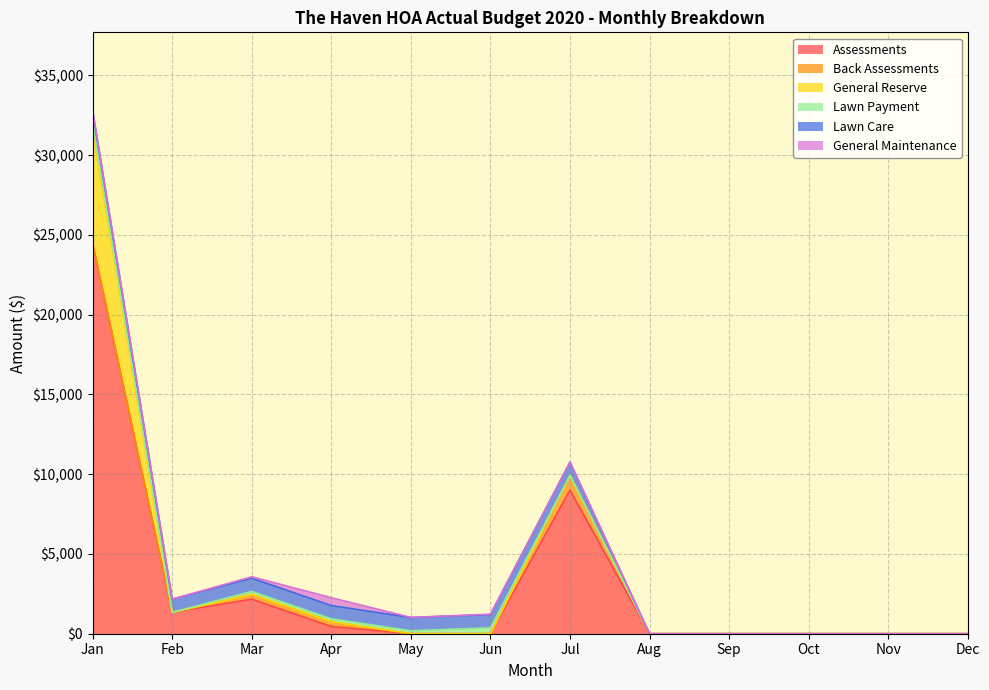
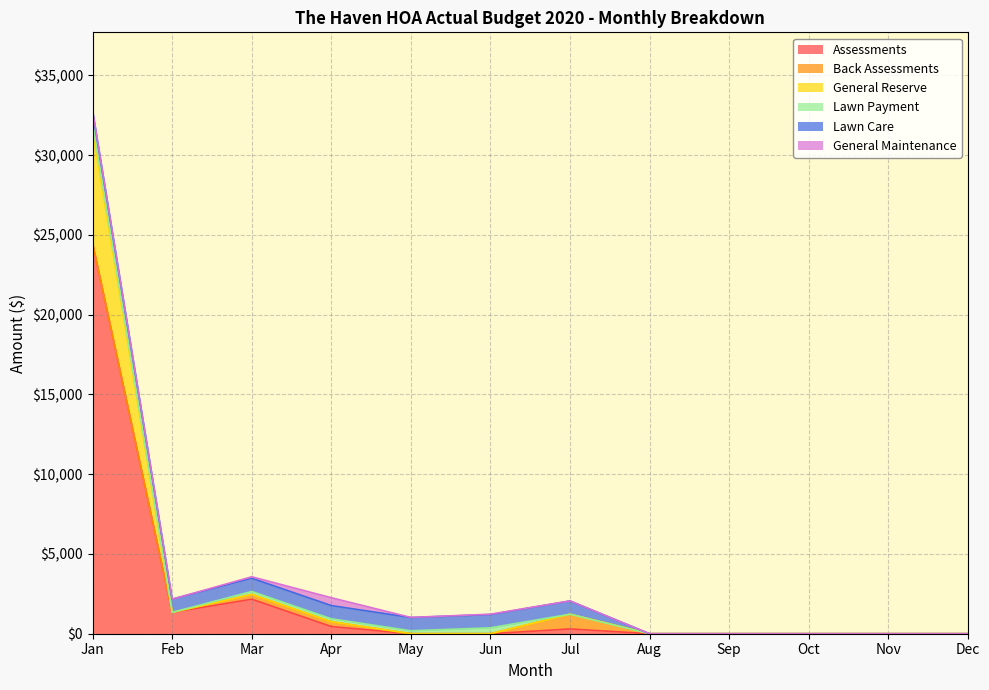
  {
    "Assessments": {
      "Mar": "$2,200",
      "Apr": "$500",
-     "Jul": "$9,000"
+     "Jul": "$300"
    },
    "General Reserve": {
      "Jan": "$7,100"
    },
    "Lawn Payment": {
      "Jan": "$400",
      "Mar": "$200",
      "Apr": "$200",
      "May": "$200",
      "Jun": "$400"
    },
    "Lawn Care": {
      "Apr": "$800"
    },
    "General Maintenance": {
      "Apr": "$500"
    }
  }
